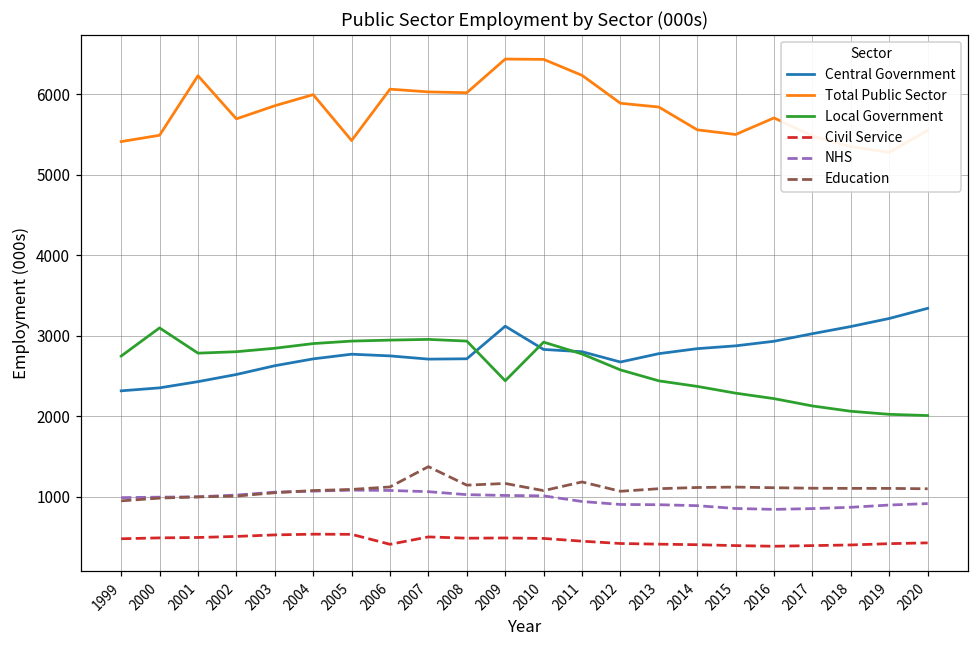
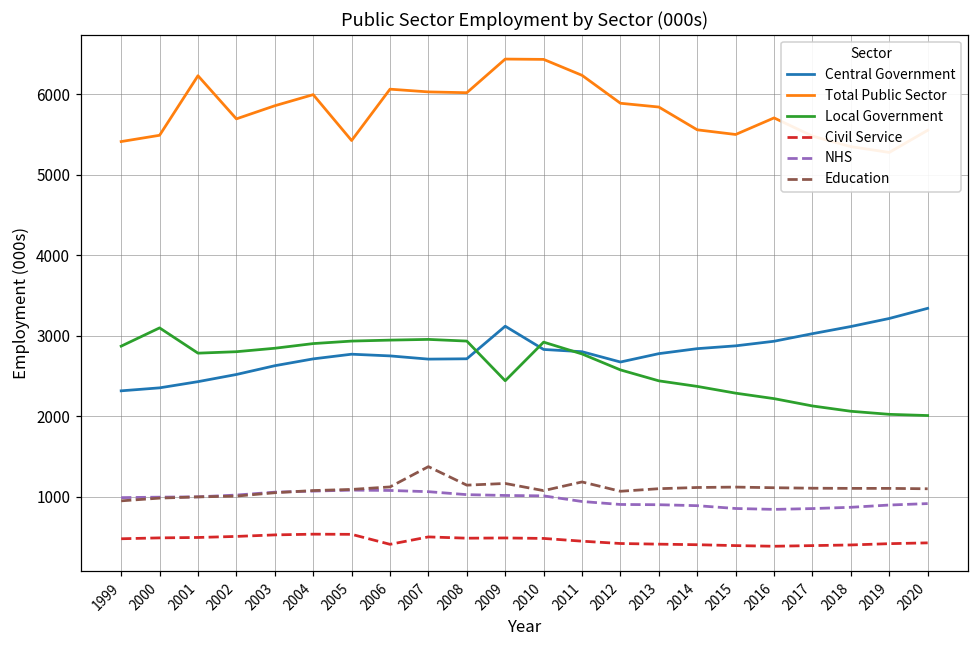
  {
    "Central Government": {
      "1999": 2300,
      "2000": 2400,
      "2001": 2400,
      "2002": 2500,
      "2003": 2600,
      "2004": 2700,
      "2005": 2800,
      "2006": 2700,
      "2007": 2700,
      "2008": 2700,
      "2009": 3100,
      "2010": 2800,
      "2012": 2700,
      "2013": 2800,
      "2014": 2800,
      "2015": 2900,
      "2016": 2900,
      "2017": 3000,
      "2018": 3100,
      "2019": 3200,
      "2020": 3300
    },
    "Total Public Sector": {
      "1999": 5400,
      "2000": 5500,
      "2001": 6200,
      "2002": 5700,
      "2003": 5900,
      "2004": 6000,
      "2005": 5400,
      "2006": 6100,
      "2007": 6000,
      "2008": 6000,
      "2009": 6400,
      "2010": 6400,
      "2011": 6200,
      "2012": 5900,
      "2013": 5800,
      "2014": 5600,
      "2015": 5500,
      "2016": 5700
    },
    "Local Government": {
-     "1999": 2700,
+     "1999": 2900,
      "2000": 3100,
      "2001": 2800,
      "2002": 2800,
      "2003": 2800,
      "2004": 2900,
      "2005": 2900,
      "2006": 2900,
      "2007": 3000,
      "2008": 2900,
      "2009": 2400,
      "2010": 2900,
      "2012": 2600,
      "2013": 2400,
      "2014": 2400,
      "2015": 2300,
      "2016": 2200,
      "2017": 2100,
      "2018": 2100,
      "2019": 2000,
      "2020": 2000
    },
    "Civil Service": {
      "1999": 500,
      "2000": 500,
      "2001": 500,
      "2002": 500,
      "2003": 500,
      "2004": 500,
      "2005": 500,
      "2006": 400,
      "2007": 500,
      "2008": 500,
      "2009": 500,
      "2010": 500,
      "2011": 400,
      "2012": 400,
      "2013": 400,
      "2014": 400,
      "2015": 400,
      "2016": 400,
      "2017": 400,
      "2018": 400,
      "2019": 400,
      "2020": 400
    },
    "NHS": {
      "1999": 1000,
      "2006": 1100,
      "2007": 1100,
      "2008": 1000,
      "2009": 1000,
      "2010": 1000,
      "2011": 900,
      "2012": 900,
      "2013": 900,
      "2014": 900,
      "2015": 900,
      "2016": 800,
      "2017": 900,
      "2018": 900,
      "2019": 900,
      "2020": 900
    },
    "Education": {
      "1999": 900,
      "2006": 1100,
      "2007": 1400,
      "2008": 1100,
      "2009": 1200,
      "2010": 1100,
      "2011": 1200,
      "2012": 1100,
      "2013": 1100,
      "2014": 1100,
      "2015": 1100,
      "2016": 1100,
      "2017": 1100,
      "2018": 1100,
      "2019": 1100,
      "2020": 1100
    }
  }
